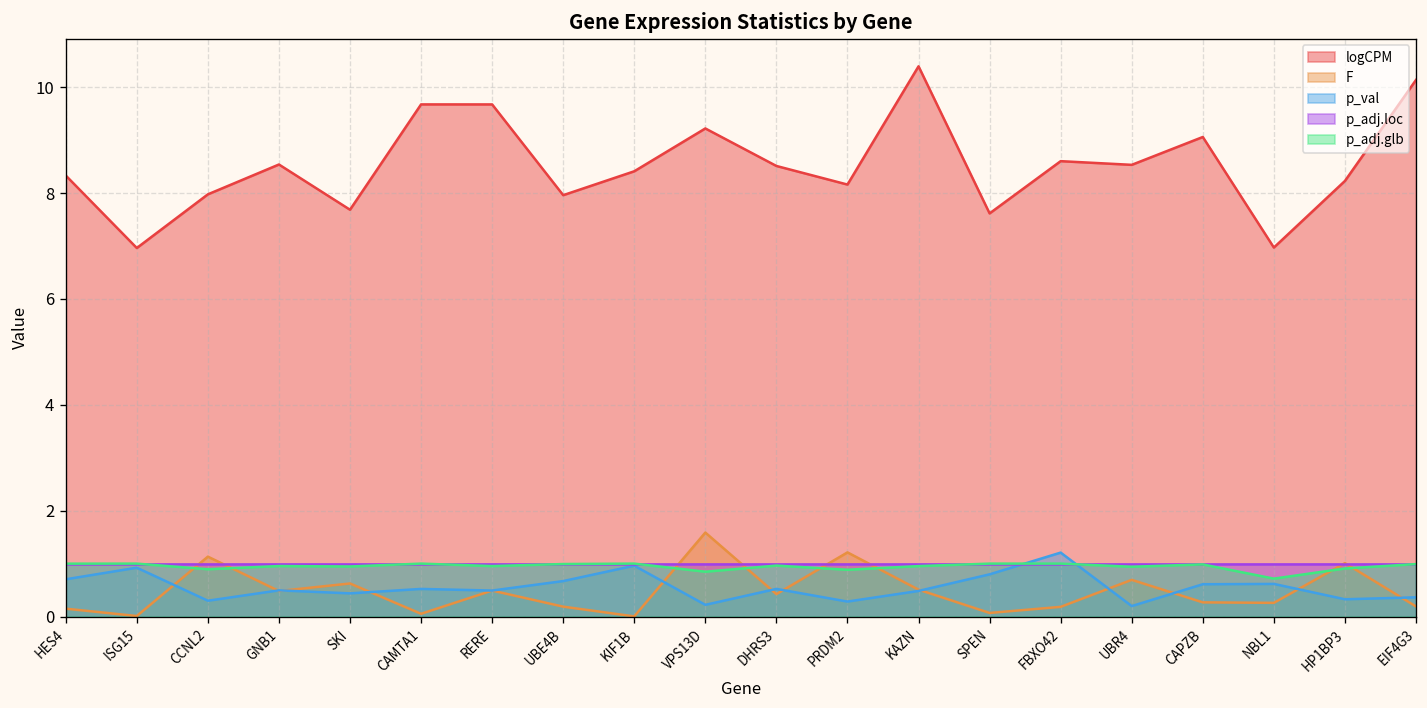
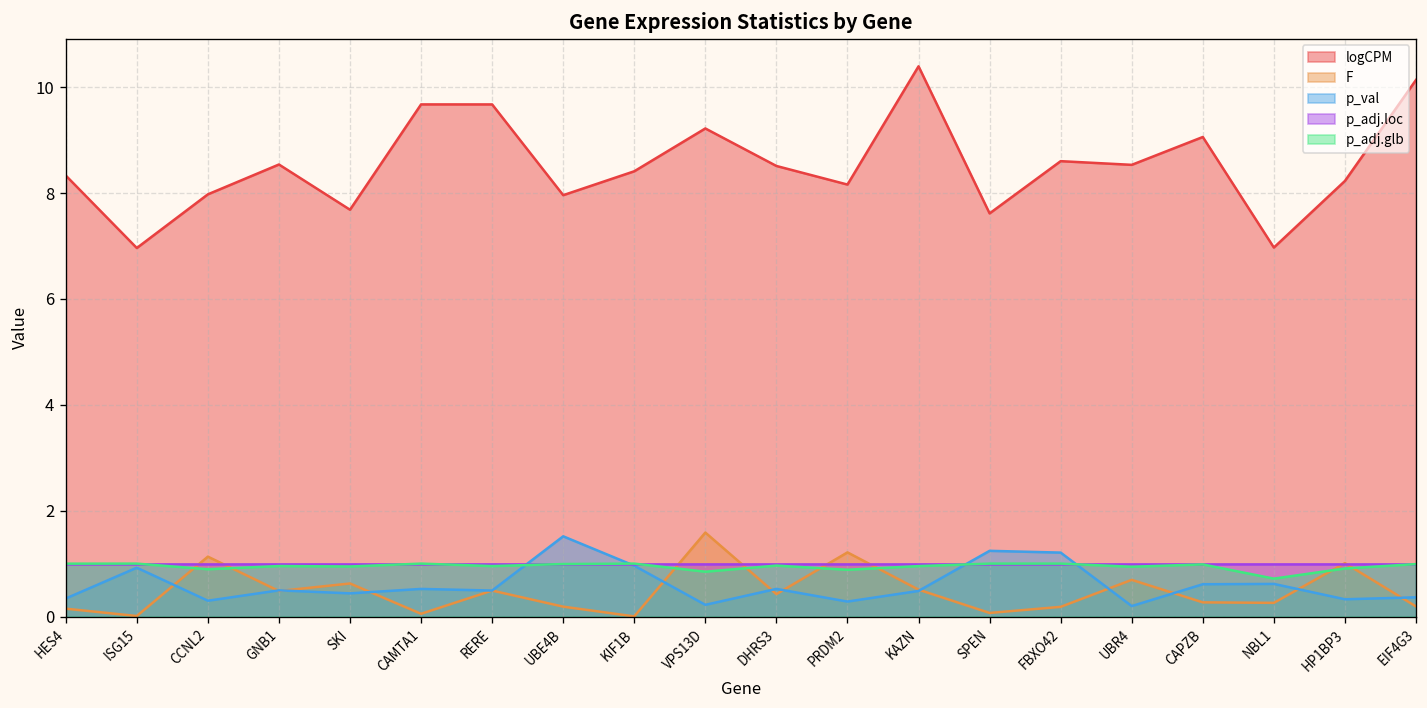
  {
    "p_val": {
-     "HES4": 0.7,
+     "HES4": 0.3,
      "ISG15": 0.9,
      "CCNL2": 0.3,
      "SKI": 0.4,
      "CAMTA1": 0.5,
-     "UBE4B": 0.7,
+     "UBE4B": 1.5,
      "VPS13D": 0.2,
      "DHRS3": 0.5,
      "PRDM2": 0.3,
-     "SPEN": 0.8,
+     "SPEN": 1.2,
      "FBXO42": 1.2,
      "UBR4": 0.2,
      "CAPZB": 0.6,
      "NBL1": 0.6,
      "HP1BP3": 0.3,
      "EIF4G3": 0.4
    },
    "p_adj.loc": {
      "CCNL2": 1.0,
      "VPS13D": 1.0,
      "PRDM2": 1.0,
      "UBR4": 1.0,
      "NBL1": 1.0
    },
    "p_adj.glb": {
      "CCNL2": 0.9,
      "VPS13D": 0.8,
      "PRDM2": 0.9,
      "UBR4": 0.9,
      "NBL1": 0.7,
      "HP1BP3": 0.9
    }
  }
